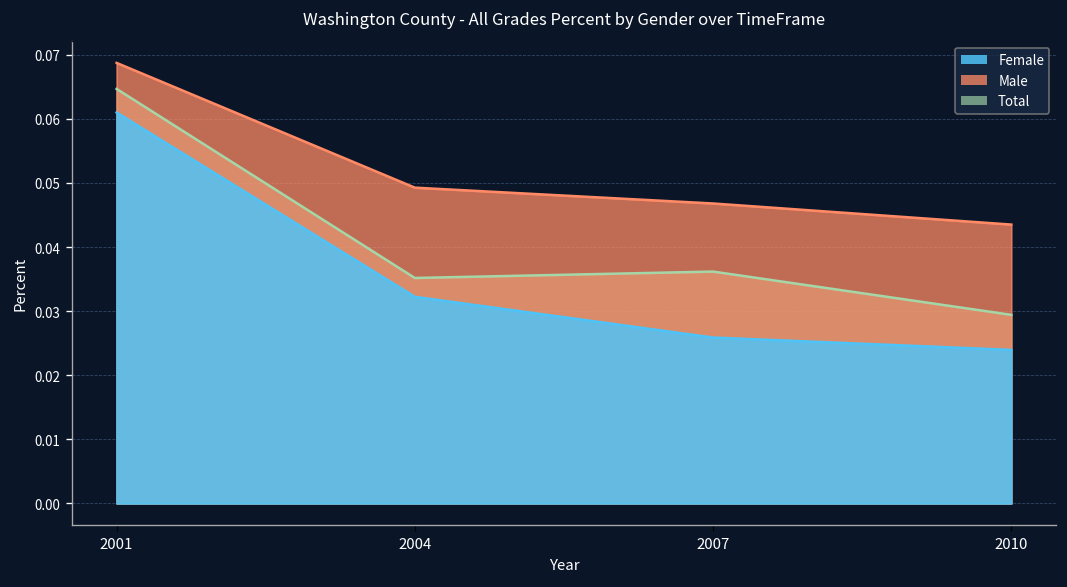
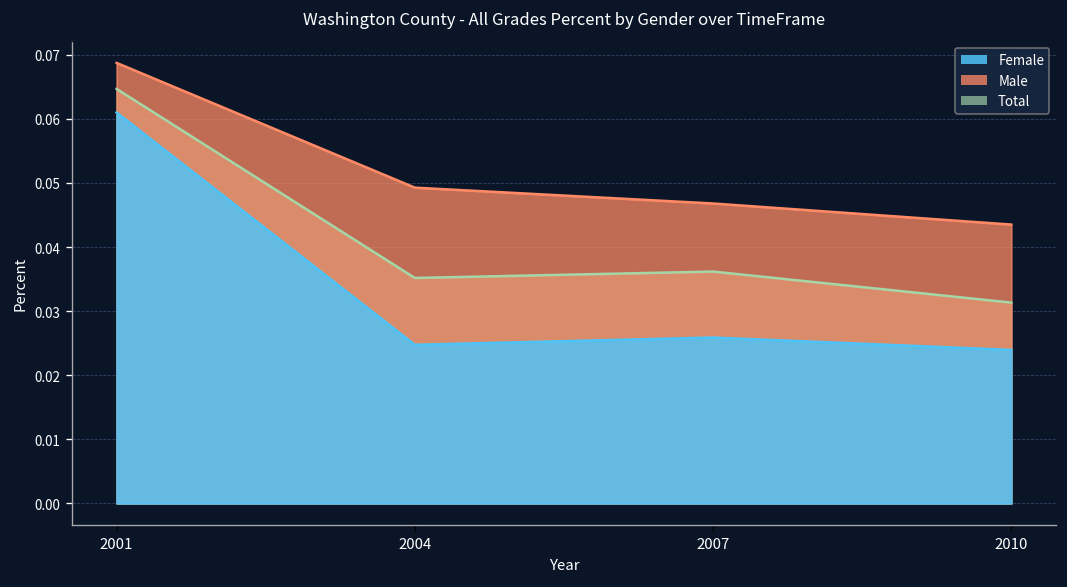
  {
    "Total": {
      "2001": 0.065,
      "2004": 0.035,
      "2007": 0.036,
-     "2010": 0.029
+     "2010": 0.031
    },
    "Male": {
      "2001": 0.069,
      "2004": 0.049,
      "2007": 0.047,
      "2010": 0.044
    },
    "Female": {
      "2001": 0.061,
-     "2004": 0.032,
+     "2004": 0.025,
      "2007": 0.026,
      "2010": 0.024
    }
  }
